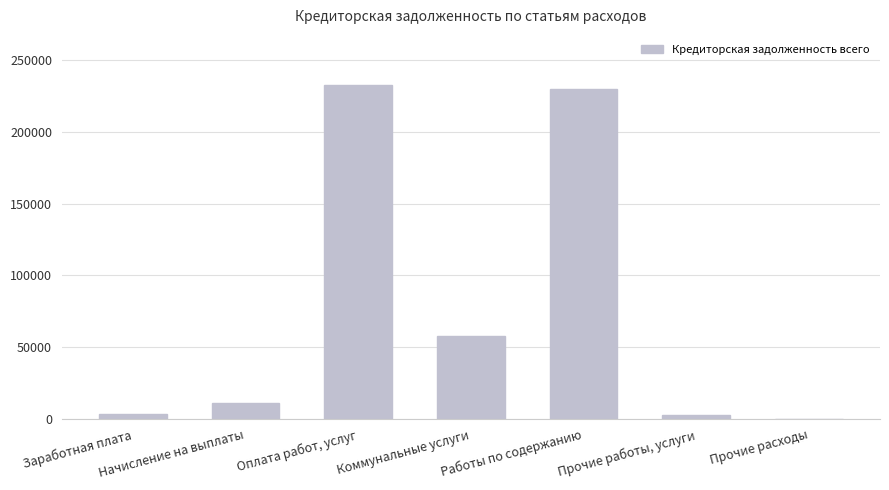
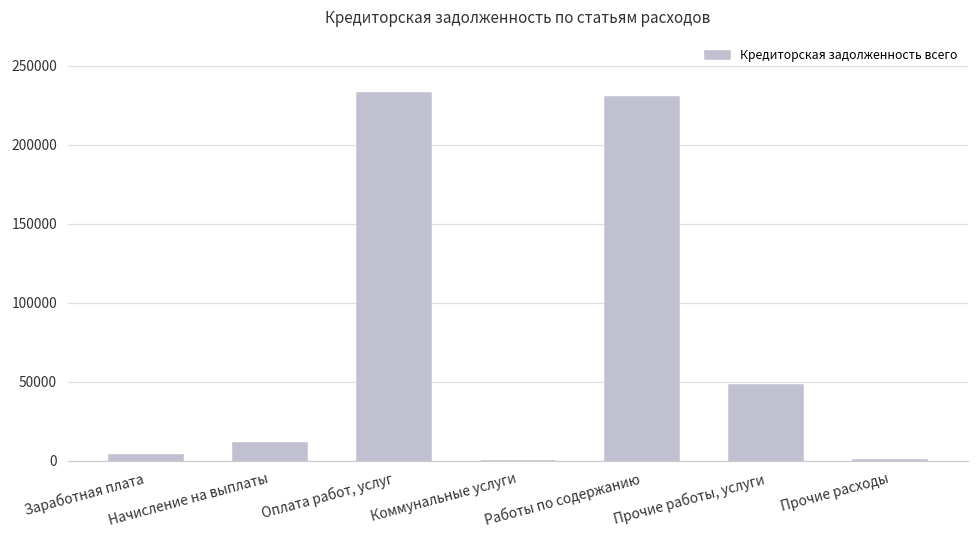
  {
    "Заработная плата": 4000,
    "Начисление на выплаты": 11000,
    "Оплата работ, услуг": 233000,
-   "Коммунальные услуги": 58000,
+   "Коммунальные услуги": 0,
    "Работы по содержанию": 230000,
-   "Прочие работы, услуги": 2000
+   "Прочие работы, услуги": 48000
  }
